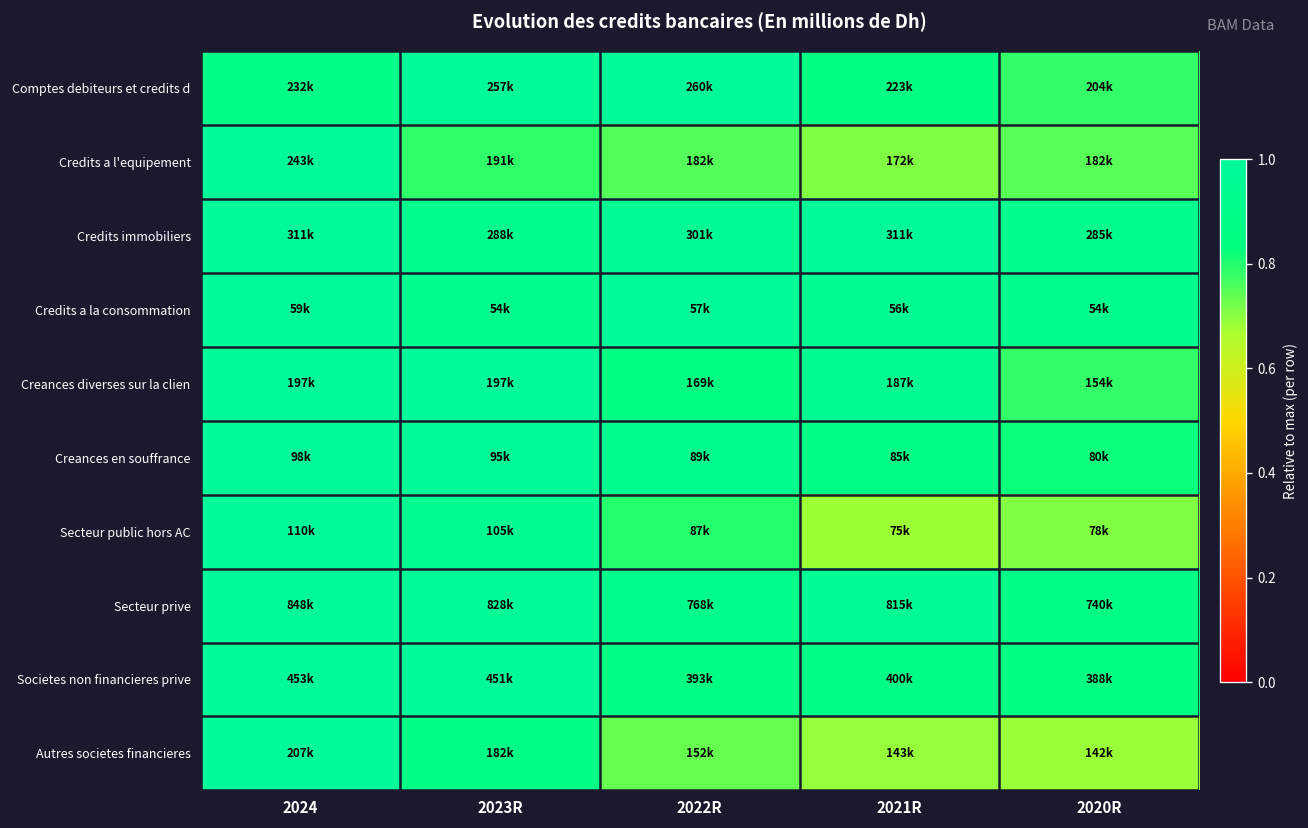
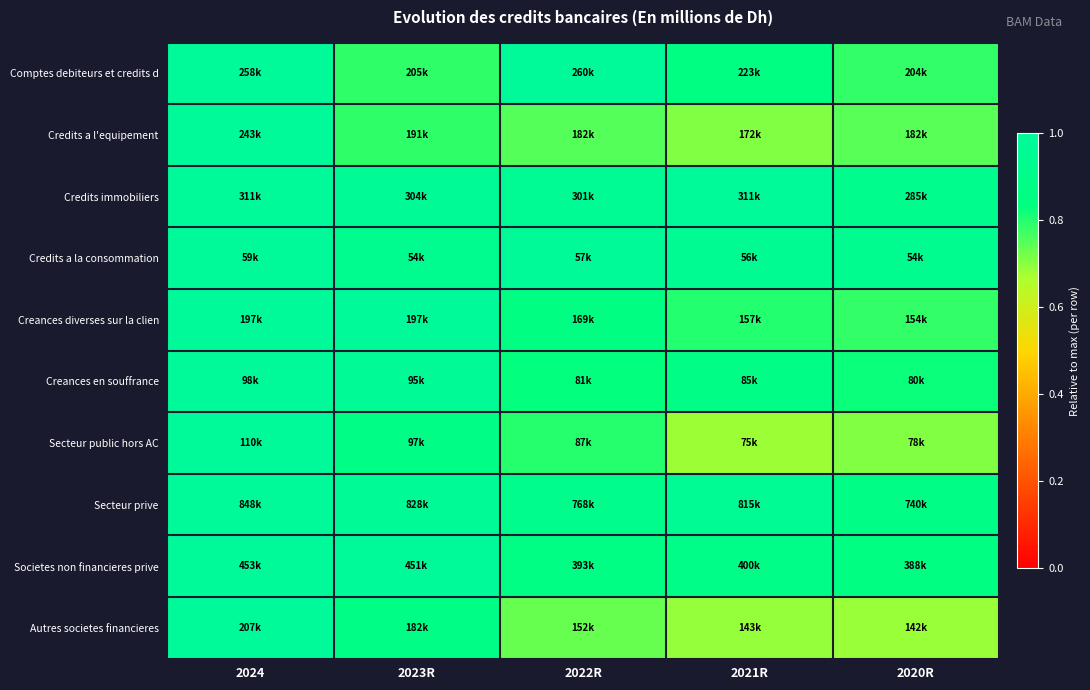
  {
    "Comptes debiteurs et credits d": {
-     "2024": "232k",
-     "2023R": "257k",
+     "2024": "258k",
+     "2023R": "205k",
      "2022R": "260k",
      "2021R": "223k",
      "2020R": "204k"
    },
    "Credits a l'equipement": {
      "2024": "243k",
      "2023R": "191k",
      "2022R": "182k",
      "2021R": "172k",
      "2020R": "182k"
    },
    "Credits immobiliers": {
      "2024": "311k",
-     "2023R": "288k",
+     "2023R": "304k",
      "2022R": "301k",
      "2021R": "311k",
      "2020R": "285k"
    },
    "Credits a la consommation": {
      "2024": "59k",
      "2023R": "54k",
      "2022R": "57k",
      "2021R": "56k",
      "2020R": "54k"
    },
    "Creances diverses sur la clien": {
      "2024": "197k",
      "2023R": "197k",
      "2022R": "169k",
-     "2021R": "187k",
+     "2021R": "157k",
      "2020R": "154k"
    },
    "Creances en souffrance": {
      "2024": "98k",
      "2023R": "95k",
-     "2022R": "89k",
+     "2022R": "81k",
      "2021R": "85k",
      "2020R": "80k"
    },
    "Secteur public hors AC": {
      "2024": "110k",
-     "2023R": "105k",
+     "2023R": "97k",
      "2022R": "87k",
      "2021R": "75k",
      "2020R": "78k"
    },
    "Secteur prive": {
      "2024": "848k",
      "2023R": "828k",
      "2022R": "768k",
      "2021R": "815k",
      "2020R": "740k"
    },
    "Societes non financieres prive": {
      "2024": "453k",
      "2023R": "451k",
      "2022R": "393k",
      "2021R": "400k",
      "2020R": "388k"
    },
    "Autres societes financieres": {
      "2024": "207k",
      "2023R": "182k",
      "2022R": "152k",
      "2021R": "143k",
      "2020R": "142k"
    }
  }
